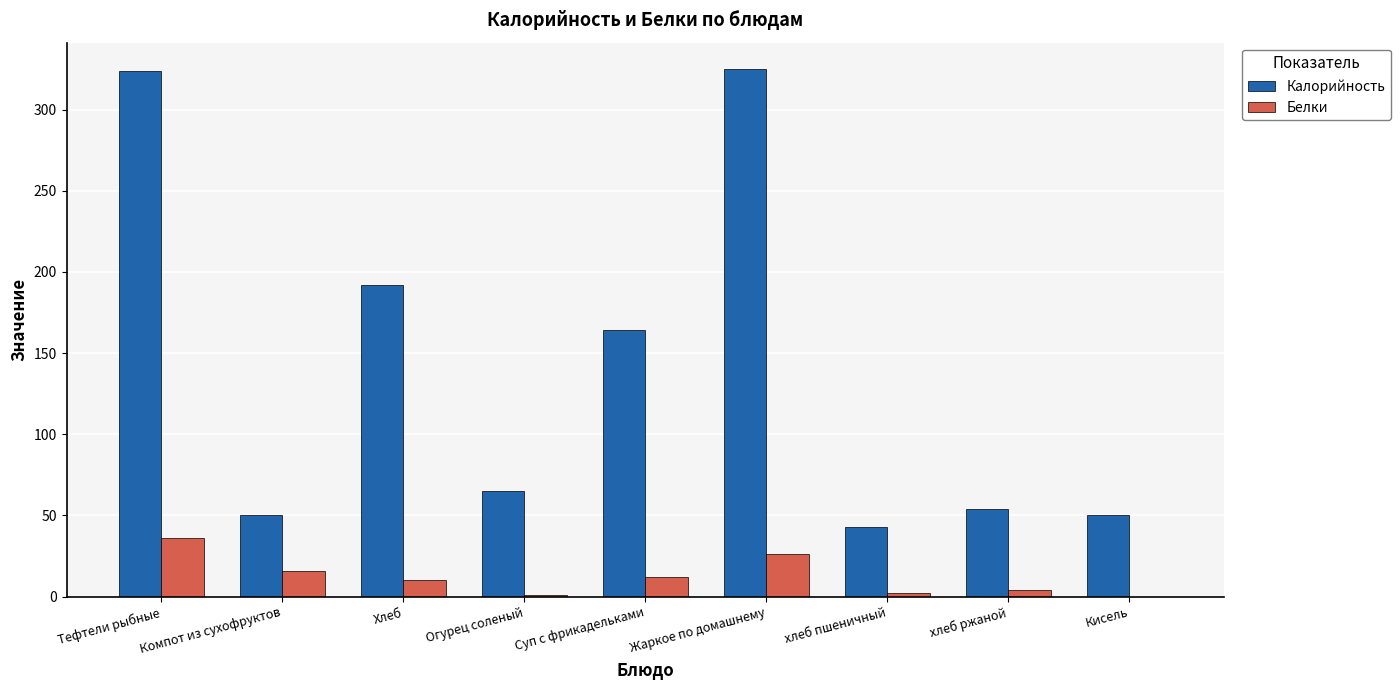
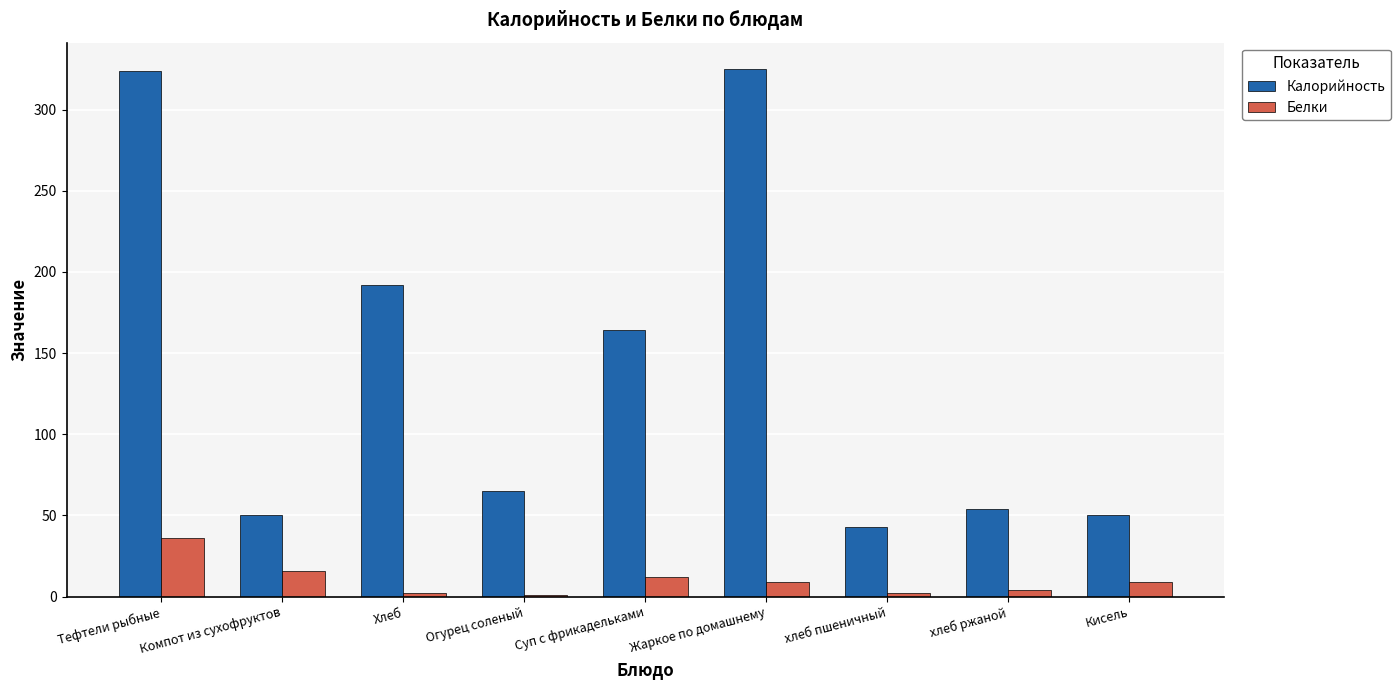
  {
    "Калорийность": {
      "Тефтели рыбные": 324,
      "Компот из сухофруктов": 50,
      "Хлеб": 192,
      "Огурец соленый": 65,
      "Суп с фрикадельками": 164,
      "Жаркое по домашнему": 325,
      "хлеб пшеничный": 43,
      "хлеб ржаной": 54,
      "Кисель": 50
    },
    "Белки": {
      "Тефтели рыбные": 36,
      "Компот из сухофруктов": 16,
-     "Хлеб": 10,
+     "Хлеб": 2,
      "Суп с фрикадельками": 12,
-     "Жаркое по домашнему": 26,
+     "Жаркое по домашнему": 9,
      "хлеб пшеничный": 2,
      "хлеб ржаной": 4,
-     "Кисель": 0
+     "Кисель": 9
    }
  }
